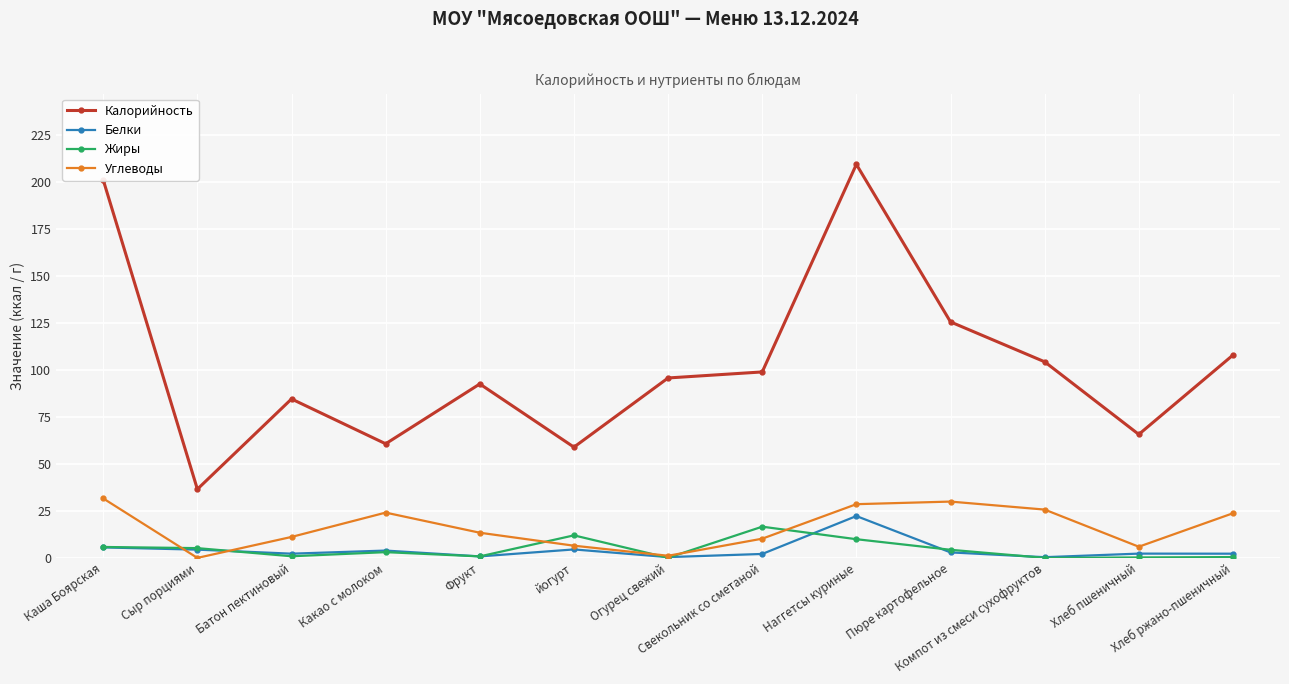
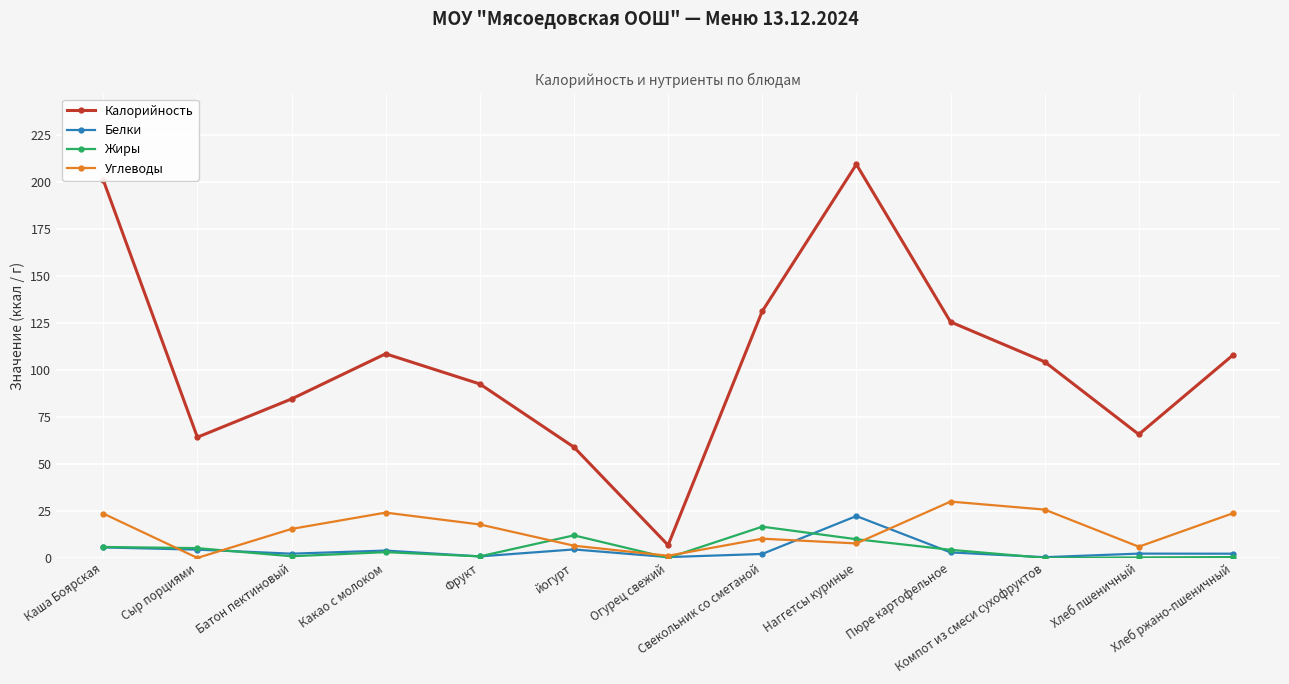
  {
    "Калорийность": {
-     "Сыр порциями": 37,
+     "Сыр порциями": 64,
      "Батон пектиновый": 85,
-     "Какао с молоком": 61,
+     "Какао с молоком": 109,
      "Фрукт": 93,
      "йогурт": 59,
-     "Огурец свежий": 96,
-     "Свекольник со сметаной": 99,
+     "Огурец свежий": 7,
+     "Свекольник со сметаной": 131,
      "Наггетсы куриные": 210,
      "Пюре картофельное": 126,
      "Компот из смеси сухофруктов": 104,
      "Хлеб пшеничный": 66,
      "Хлеб ржано-пшеничный": 108
    },
    "Белки": {
      "Батон пектиновый": 2,
      "йогурт": 5,
      "Свекольник со сметаной": 2,
      "Наггетсы куриные": 22,
      "Пюре картофельное": 3,
      "Хлеб пшеничный": 2,
      "Хлеб ржано-пшеничный": 2
    },
    "Жиры": {
      "Батон пектиновый": 1,
      "йогурт": 12,
      "Свекольник со сметаной": 17,
      "Наггетсы куриные": 10,
      "Пюре картофельное": 4,
      "Хлеб пшеничный": 0,
      "Хлеб ржано-пшеничный": 0
    },
    "Углеводы": {
-     "Каша Боярская": 32,
+     "Каша Боярская": 24,
      "Сыр порциями": 0,
-     "Батон пектиновый": 11,
+     "Батон пектиновый": 15,
      "Какао с молоком": 24,
-     "Фрукт": 13,
+     "Фрукт": 18,
      "йогурт": 6,
      "Свекольник со сметаной": 10,
-     "Наггетсы куриные": 29,
+     "Наггетсы куриные": 8,
      "Пюре картофельное": 30,
      "Компот из смеси сухофруктов": 26,
      "Хлеб пшеничный": 6,
      "Хлеб ржано-пшеничный": 24
    }
  }
